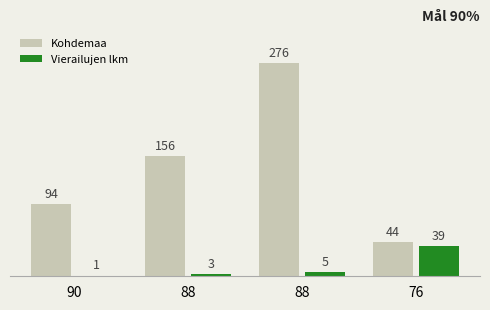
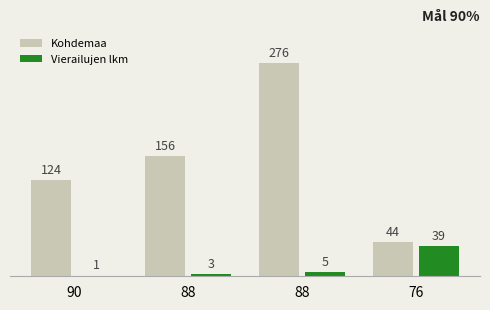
  {
    "Kohdemaa": {
-     "90": 94,
+     "90": 124,
      "76": 44
    },
    "Vierailujen lkm": {
      "90": 1,
      "76": 39
    }
  }
